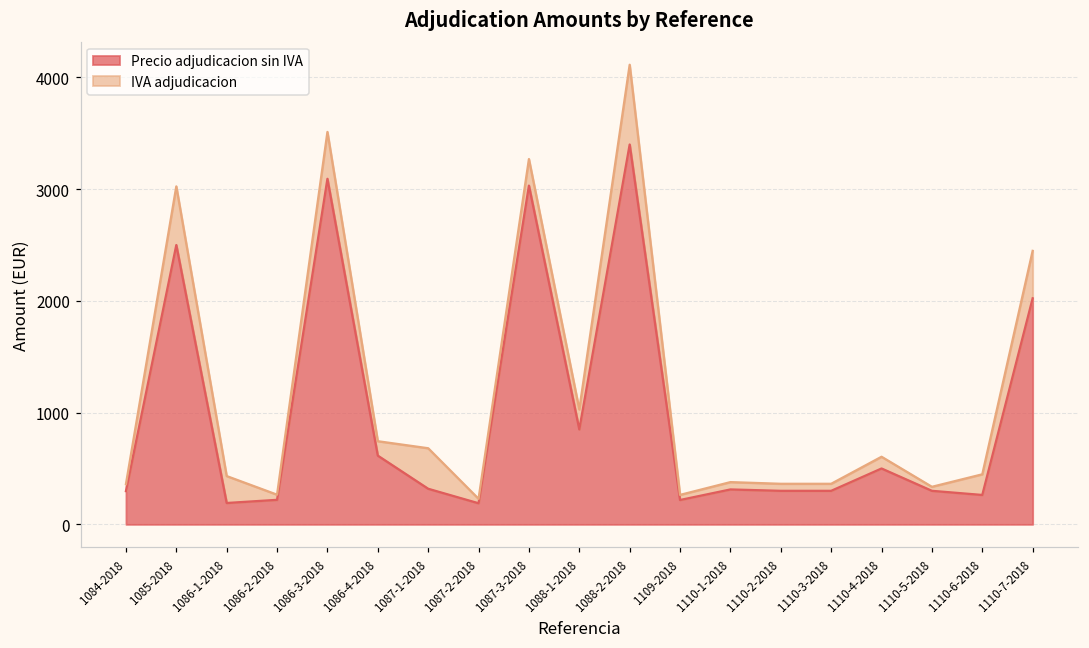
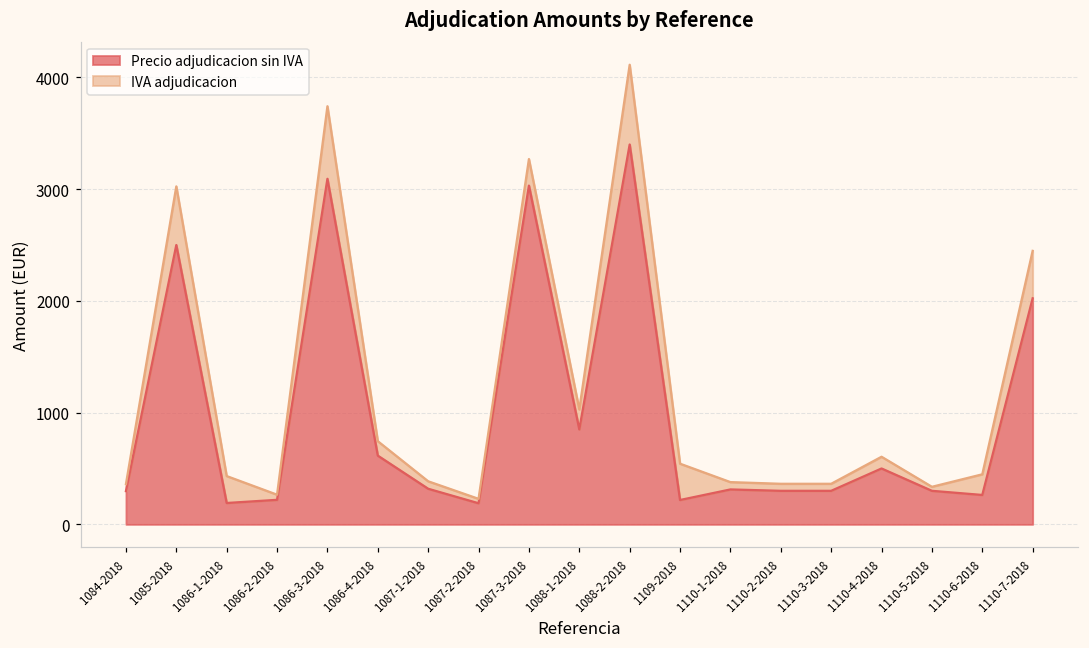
  {
    "Precio adjudicacion sin IVA": {
      "1084-2018": 300,
      "1085-2018": 2500,
      "1086-1-2018": 190,
      "1086-2-2018": 220,
      "1086-3-2018": 3090,
      "1086-4-2018": 620,
      "1087-1-2018": 320,
      "1087-2-2018": 190,
      "1087-3-2018": 3030,
      "1088-1-2018": 850,
      "1088-2-2018": 3400,
      "1109-2018": 220,
      "1110-1-2018": 310,
      "1110-2-2018": 300,
      "1110-3-2018": 300,
      "1110-4-2018": 500,
      "1110-5-2018": 300,
      "1110-6-2018": 260,
      "1110-7-2018": 2020
    },
    "IVA adjudicacion": {
      "1084-2018": 60,
      "1085-2018": 530,
      "1086-1-2018": 240,
      "1086-2-2018": 50,
-     "1086-3-2018": 420,
+     "1086-3-2018": 650,
      "1086-4-2018": 130,
-     "1087-1-2018": 360,
+     "1087-1-2018": 70,
      "1087-2-2018": 40,
      "1087-3-2018": 240,
      "1088-1-2018": 180,
      "1088-2-2018": 710,
-     "1109-2018": 50,
+     "1109-2018": 330,
      "1110-1-2018": 70,
      "1110-2-2018": 60,
      "1110-3-2018": 60,
      "1110-4-2018": 110,
      "1110-5-2018": 40,
      "1110-6-2018": 180,
      "1110-7-2018": 420
    }
  }
